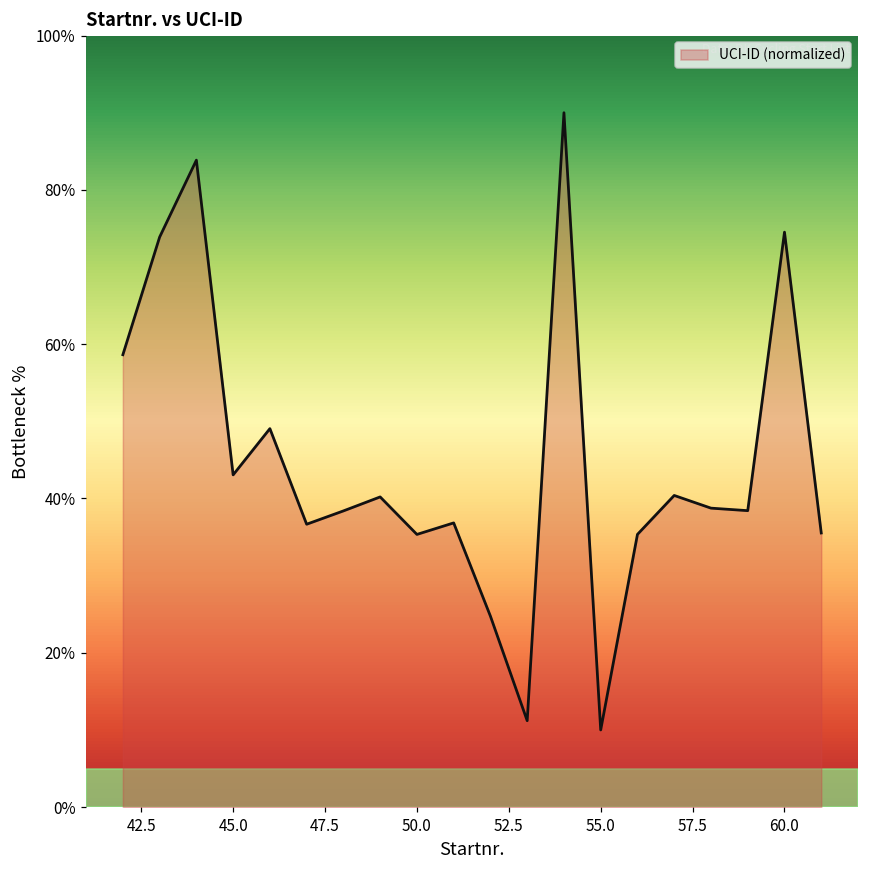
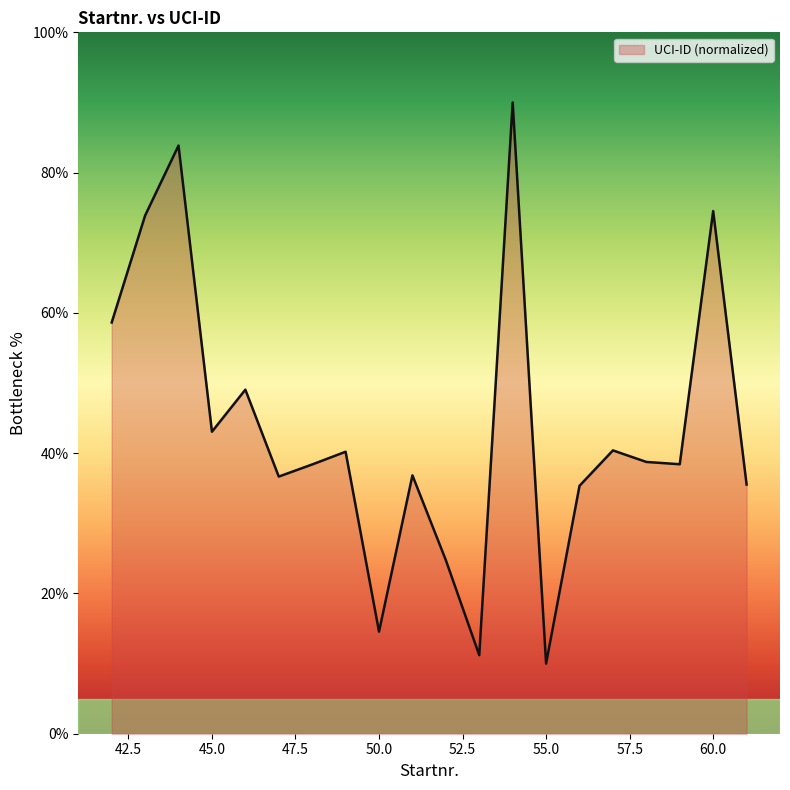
  {
    "45.0": "43%",
-   "50.0": "35%",
+   "50.0": "15%",
    "55.0": "10%",
    "60.0": "75%"
  }
